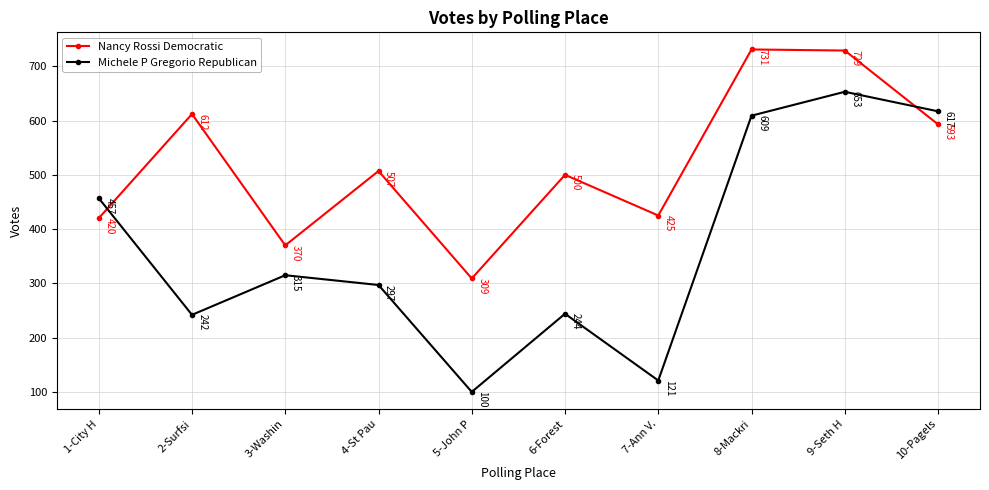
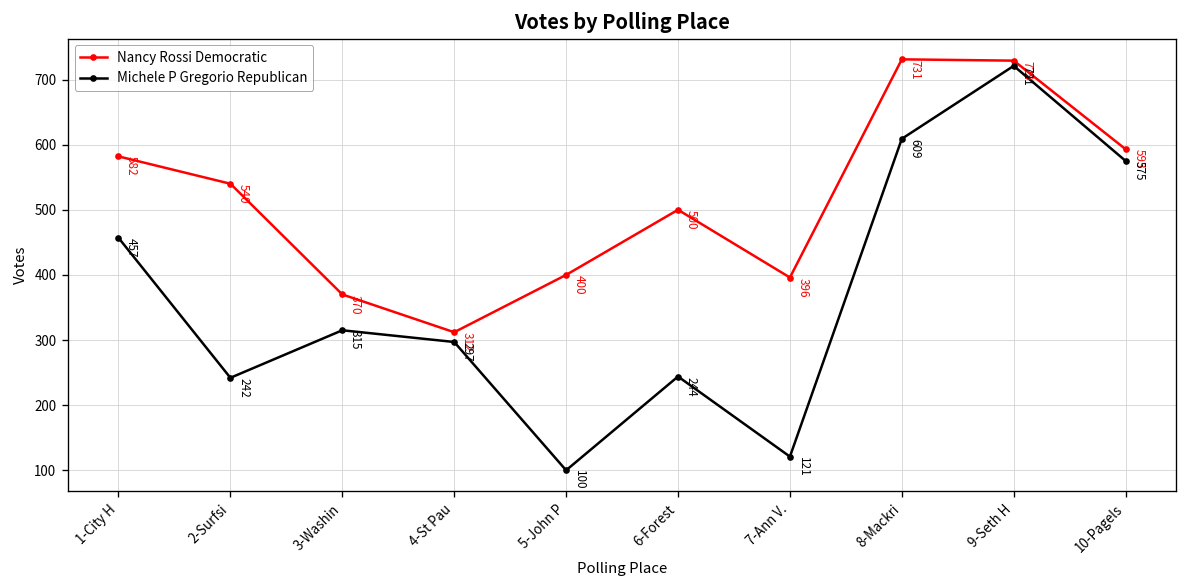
  {
    "Nancy Rossi Democratic": {
-     "1-City H": 420,
-     "2-Surfsi": 612,
+     "1-City H": 582,
+     "2-Surfsi": 540,
      "3-Washin": 370,
-     "4-St Pau": 507,
-     "5-John P": 309,
+     "4-St Pau": 312,
+     "5-John P": 400,
      "6-Forest": 500,
-     "7-Ann V.": 425,
+     "7-Ann V.": 396,
      "8-Mackri": 731,
      "9-Seth H": 729
    },
    "Michele P Gregorio Republican": {
      "1-City H": 457,
      "2-Surfsi": 242,
      "3-Washin": 315,
      "4-St Pau": 297,
      "5-John P": 100,
      "6-Forest": 244,
      "7-Ann V.": 121,
      "8-Mackri": 609,
-     "9-Seth H": 653,
-     "10-Pagels": 617
+     "9-Seth H": 721,
+     "10-Pagels": 575
    }
  }
